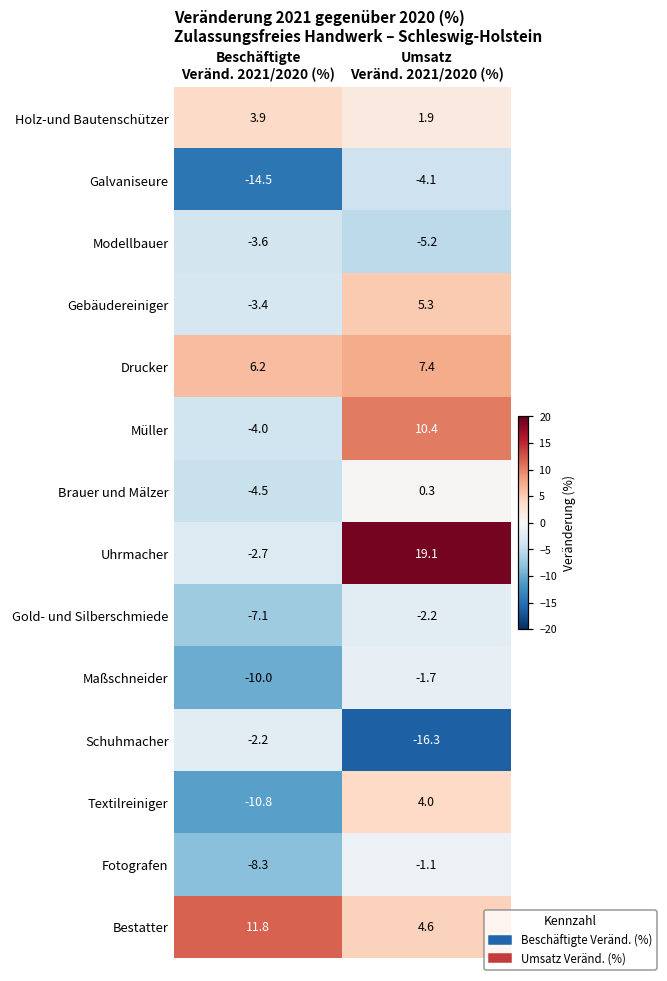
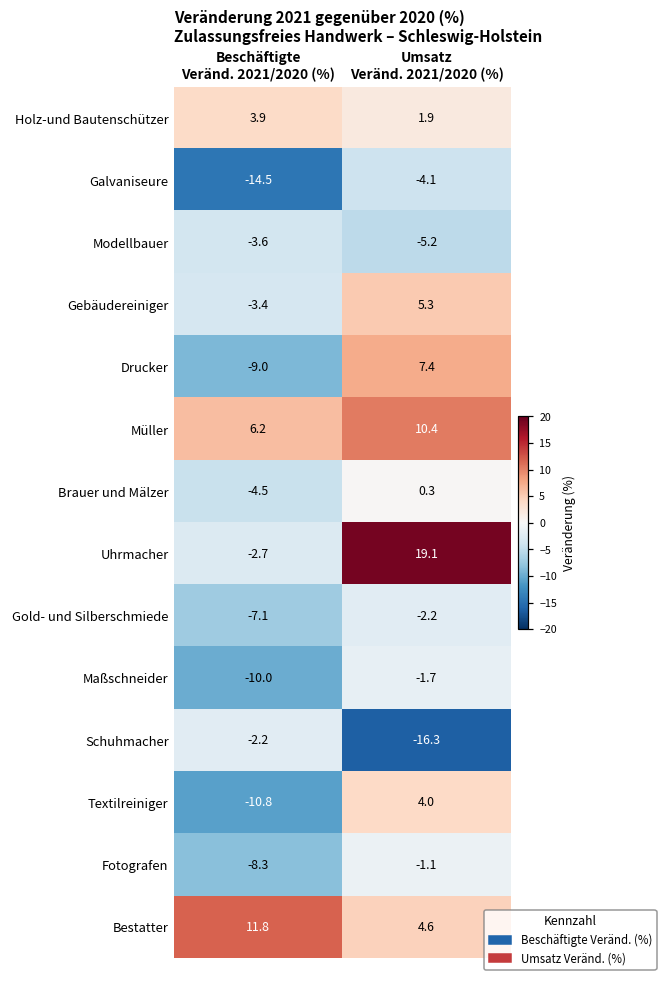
  {
    "Holz-und Bautenschützer": {
      "Beschäftigte Veränd. 2021/2020 (%)": 3.9,
      "Umsatz Veränd. 2021/2020 (%)": 1.9
    },
    "Galvaniseure": {
      "Beschäftigte Veränd. 2021/2020 (%)": -14.5,
      "Umsatz Veränd. 2021/2020 (%)": -4.1
    },
    "Modellbauer": {
      "Beschäftigte Veränd. 2021/2020 (%)": -3.6,
      "Umsatz Veränd. 2021/2020 (%)": -5.2
    },
    "Gebäudereiniger": {
      "Beschäftigte Veränd. 2021/2020 (%)": -3.4,
      "Umsatz Veränd. 2021/2020 (%)": 5.3
    },
    "Drucker": {
-     "Beschäftigte Veränd. 2021/2020 (%)": 6.2,
+     "Beschäftigte Veränd. 2021/2020 (%)": -9.0,
      "Umsatz Veränd. 2021/2020 (%)": 7.4
    },
    "Müller": {
-     "Beschäftigte Veränd. 2021/2020 (%)": -4.0,
+     "Beschäftigte Veränd. 2021/2020 (%)": 6.2,
      "Umsatz Veränd. 2021/2020 (%)": 10.4
    },
    "Brauer und Mälzer": {
      "Beschäftigte Veränd. 2021/2020 (%)": -4.5,
      "Umsatz Veränd. 2021/2020 (%)": 0.3
    },
    "Uhrmacher": {
      "Beschäftigte Veränd. 2021/2020 (%)": -2.7,
      "Umsatz Veränd. 2021/2020 (%)": 19.1
    },
    "Gold- und Silberschmiede": {
      "Beschäftigte Veränd. 2021/2020 (%)": -7.1,
      "Umsatz Veränd. 2021/2020 (%)": -2.2
    },
    "Maßschneider": {
      "Beschäftigte Veränd. 2021/2020 (%)": -10.0,
      "Umsatz Veränd. 2021/2020 (%)": -1.7
    },
    "Schuhmacher": {
      "Beschäftigte Veränd. 2021/2020 (%)": -2.2,
      "Umsatz Veränd. 2021/2020 (%)": -16.3
    },
    "Textilreiniger": {
      "Beschäftigte Veränd. 2021/2020 (%)": -10.8,
      "Umsatz Veränd. 2021/2020 (%)": 4.0
    },
    "Fotografen": {
      "Beschäftigte Veränd. 2021/2020 (%)": -8.3,
      "Umsatz Veränd. 2021/2020 (%)": -1.1
    },
    "Bestatter": {
      "Beschäftigte Veränd. 2021/2020 (%)": 11.8,
      "Umsatz Veränd. 2021/2020 (%)": 4.6
    }
  }
